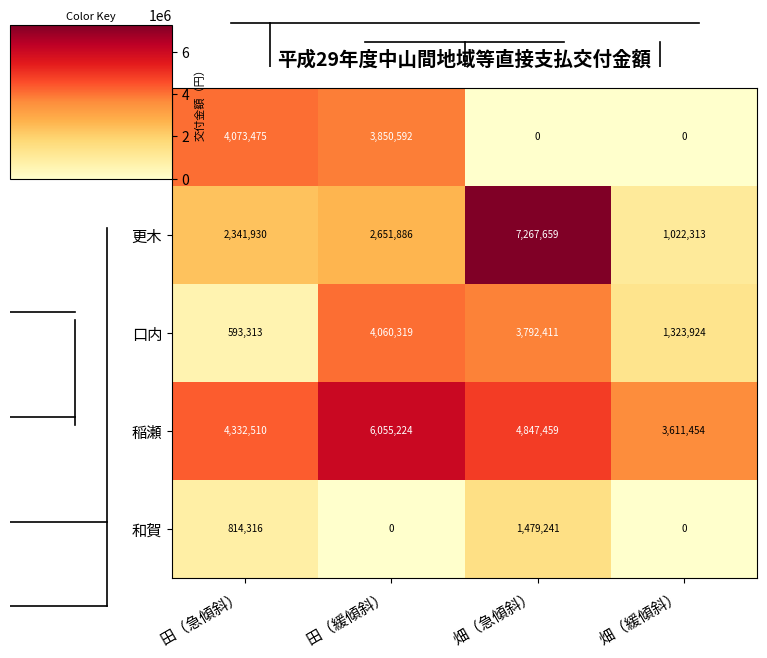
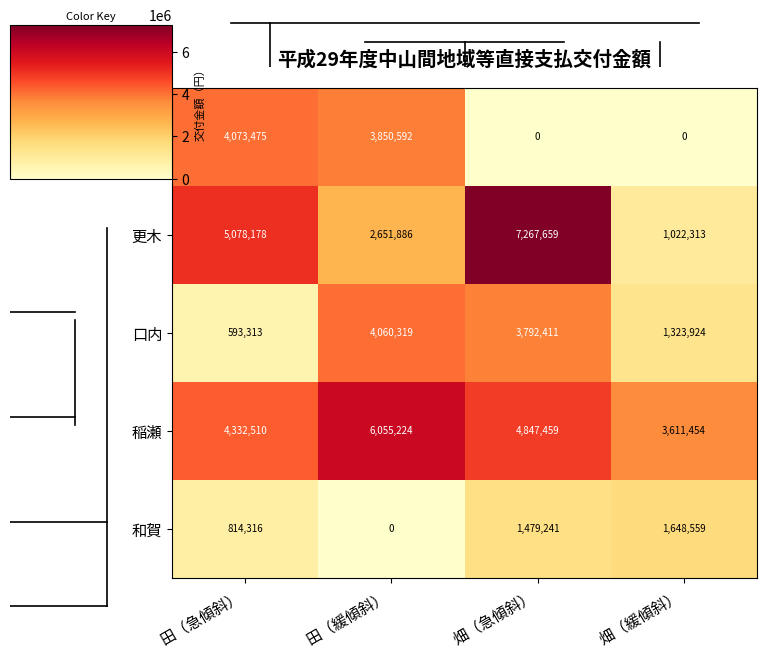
  {
    "更木": {
-     "田（急傾斜）": "2,341,930",
+     "田（急傾斜）": "5,078,178",
      "田（緩傾斜）": "2,651,886",
      "畑（急傾斜）": "7,267,659",
      "畑（緩傾斜）": "1,022,313"
    },
    "口内": {
      "田（急傾斜）": "593,313",
      "田（緩傾斜）": "4,060,319",
      "畑（急傾斜）": "3,792,411",
      "畑（緩傾斜）": "1,323,924"
    },
    "稲瀬": {
      "田（急傾斜）": "4,332,510",
      "田（緩傾斜）": "6,055,224",
      "畑（急傾斜）": "4,847,459",
      "畑（緩傾斜）": "3,611,454"
    },
    "和賀": {
      "田（急傾斜）": "814,316",
      "田（緩傾斜）": "0",
      "畑（急傾斜）": "1,479,241",
-     "畑（緩傾斜）": "0"
+     "畑（緩傾斜）": "1,648,559"
    }
  }
